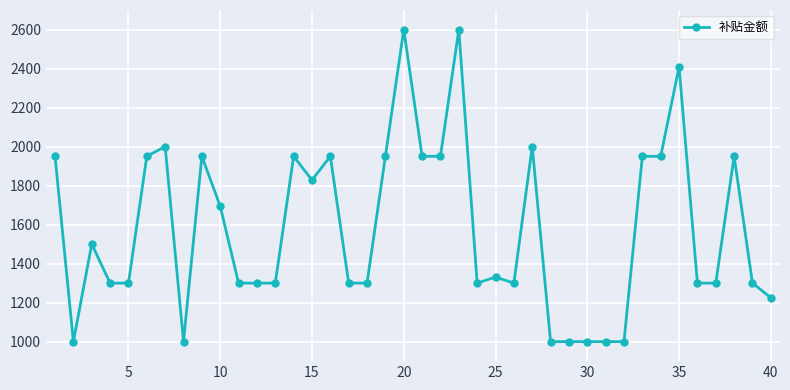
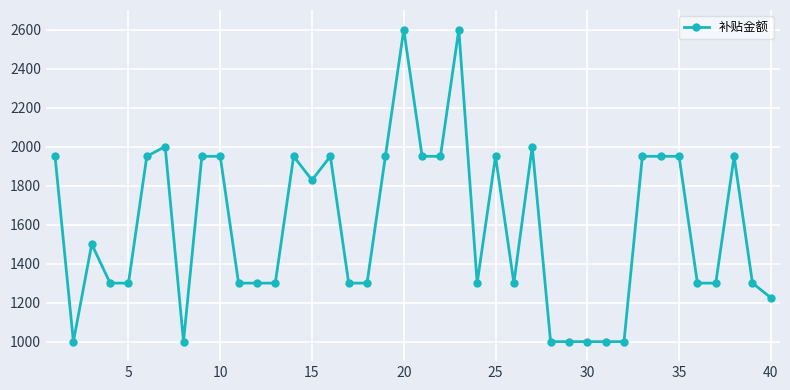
  {
    "5": 1300,
-   "10": 1690,
+   "10": 1950,
    "15": 1830,
    "20": 2600,
-   "25": 1330,
+   "25": 1950,
    "30": 1000,
-   "35": 2410,
+   "35": 1950,
    "40": 1230
  }
